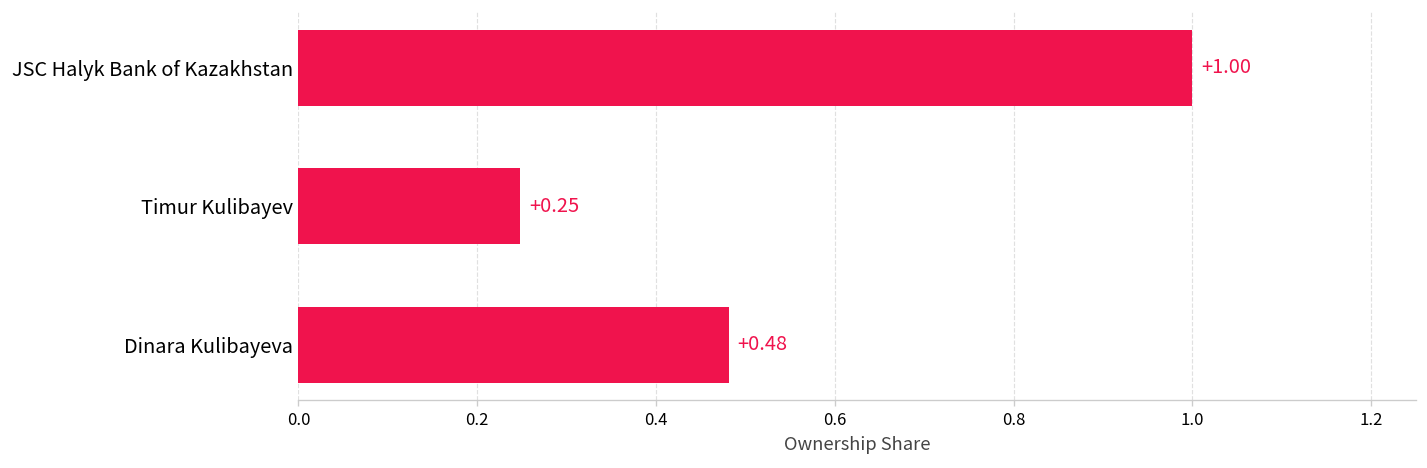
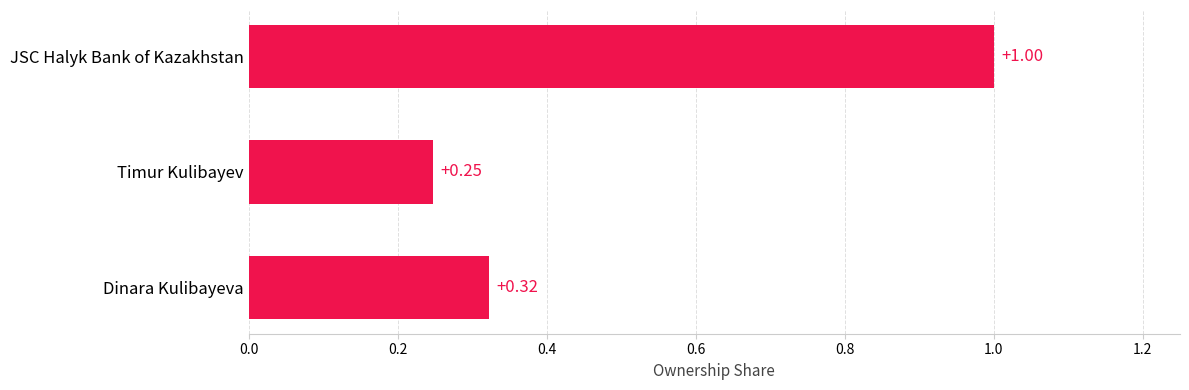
  {
    "JSC Halyk Bank of Kazakhstan": "+1.00",
    "Timur Kulibayev": "+0.25",
-   "Dinara Kulibayeva": "+0.48"
+   "Dinara Kulibayeva": "+0.32"
  }
